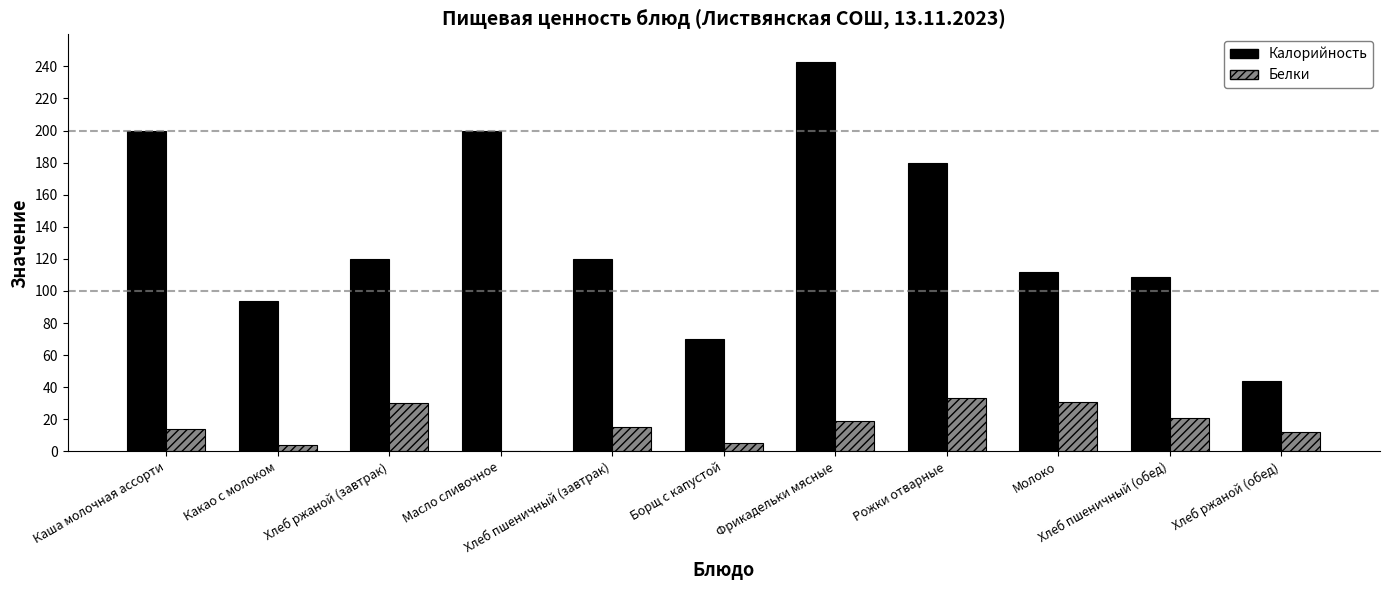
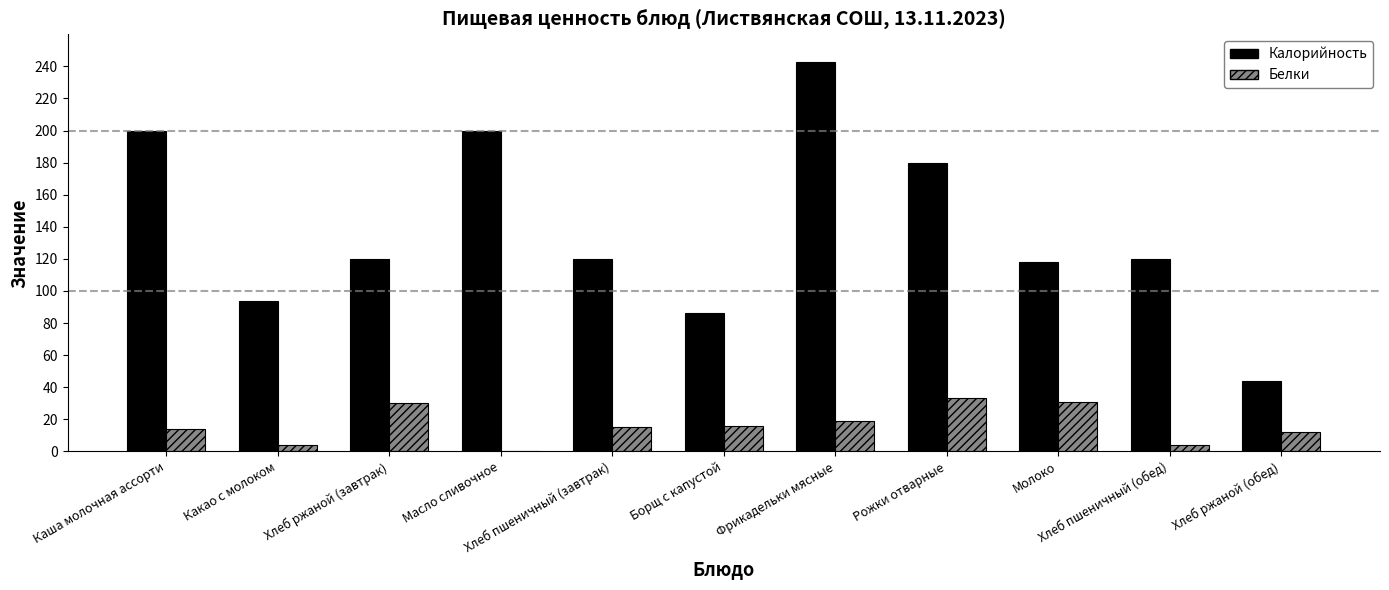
  {
    "Калорийность": {
      "Каша молочная ассорти": 200,
      "Какао с молоком": 94,
      "Хлеб ржаной (завтрак)": 120,
      "Масло сливочное": 200,
      "Хлеб пшеничный (завтрак)": 120,
-     "Борщ с капустой": 70,
+     "Борщ с капустой": 86,
      "Фрикадельки мясные": 243,
      "Рожки отварные": 180,
-     "Молоко": 112,
-     "Хлеб пшеничный (обед)": 109,
+     "Молоко": 118,
+     "Хлеб пшеничный (обед)": 120,
      "Хлеб ржаной (обед)": 44
    },
    "Белки": {
      "Каша молочная ассорти": 14,
      "Какао с молоком": 4,
      "Хлеб ржаной (завтрак)": 30,
      "Масло сливочное": 0,
      "Хлеб пшеничный (завтрак)": 15,
-     "Борщ с капустой": 5,
+     "Борщ с капустой": 16,
      "Фрикадельки мясные": 19,
      "Рожки отварные": 33,
      "Молоко": 31,
-     "Хлеб пшеничный (обед)": 21,
+     "Хлеб пшеничный (обед)": 4,
      "Хлеб ржаной (обед)": 12
    }
  }
